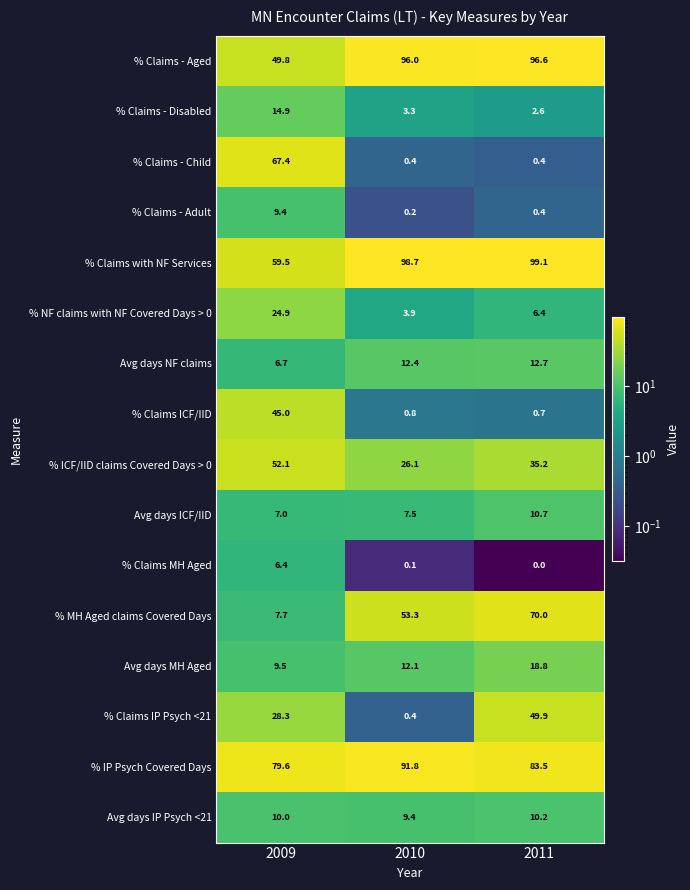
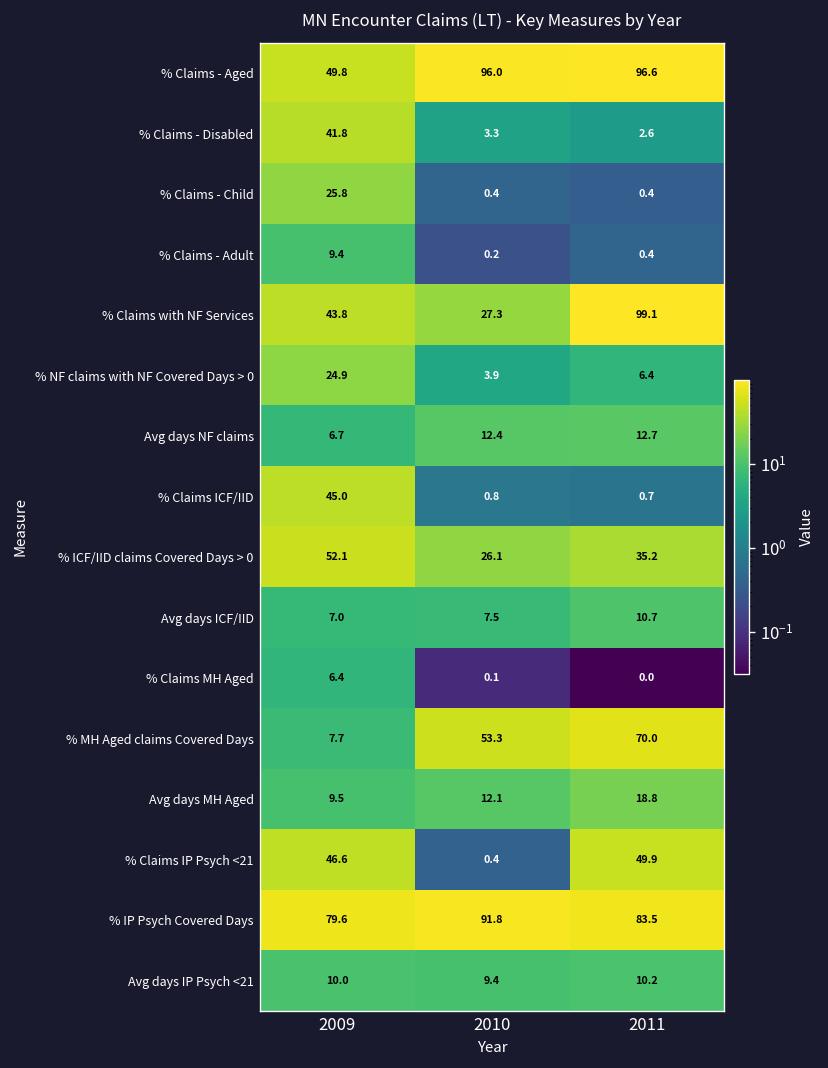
  {
    "% Claims - Aged": {
      "2009": 49.8,
      "2010": 96.0,
      "2011": 96.6
    },
    "% Claims - Disabled": {
-     "2009": 14.9,
+     "2009": 41.8,
      "2010": 3.3,
      "2011": 2.6
    },
    "% Claims - Child": {
-     "2009": 67.4,
+     "2009": 25.8,
      "2010": 0.4,
      "2011": 0.4
    },
    "% Claims - Adult": {
      "2009": 9.4,
      "2010": 0.2,
      "2011": 0.4
    },
    "% Claims with NF Services": {
-     "2009": 59.5,
-     "2010": 98.7,
+     "2009": 43.8,
+     "2010": 27.3,
      "2011": 99.1
    },
    "% NF claims with NF Covered Days > 0": {
      "2009": 24.9,
      "2010": 3.9,
      "2011": 6.4
    },
    "Avg days NF claims": {
      "2009": 6.7,
      "2010": 12.4,
      "2011": 12.7
    },
    "% Claims ICF/IID": {
      "2009": 45.0,
      "2010": 0.8,
      "2011": 0.7
    },
    "% ICF/IID claims Covered Days > 0": {
      "2009": 52.1,
      "2010": 26.1,
      "2011": 35.2
    },
    "Avg days ICF/IID": {
      "2009": 7.0,
      "2010": 7.5,
      "2011": 10.7
    },
    "% Claims MH Aged": {
      "2009": 6.4,
      "2010": 0.1,
      "2011": 0.0
    },
    "% MH Aged claims Covered Days": {
      "2009": 7.7,
      "2010": 53.3,
      "2011": 70.0
    },
    "Avg days MH Aged": {
      "2009": 9.5,
      "2010": 12.1,
      "2011": 18.8
    },
    "% Claims IP Psych <21": {
-     "2009": 28.3,
+     "2009": 46.6,
      "2010": 0.4,
      "2011": 49.9
    },
    "% IP Psych Covered Days": {
      "2009": 79.6,
      "2010": 91.8,
      "2011": 83.5
    },
    "Avg days IP Psych <21": {
      "2009": 10.0,
      "2010": 9.4,
      "2011": 10.2
    }
  }
